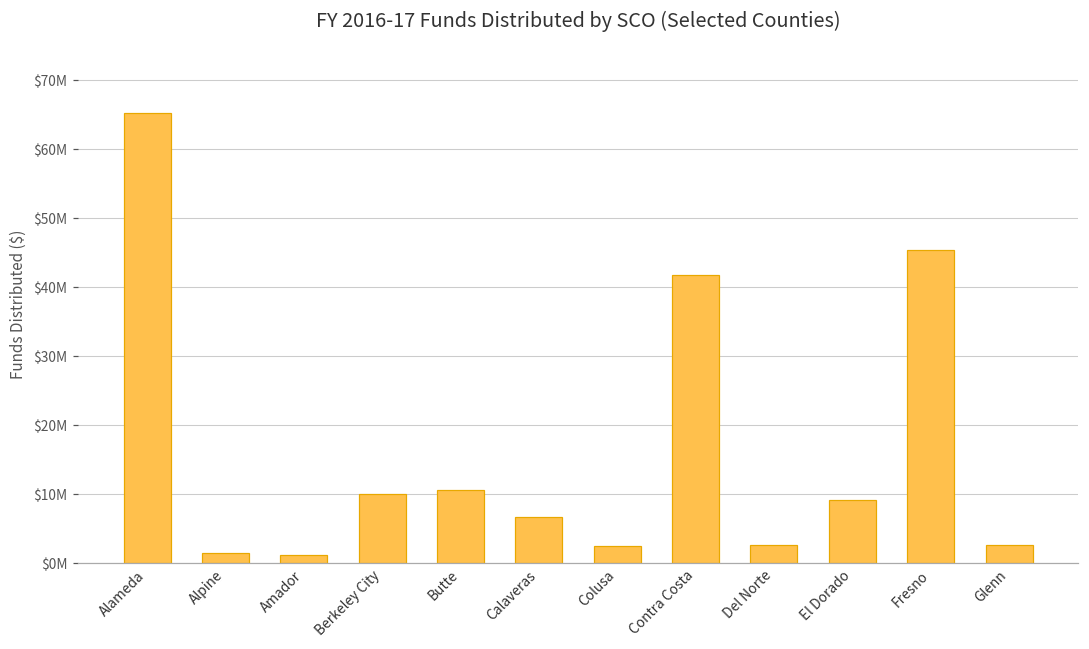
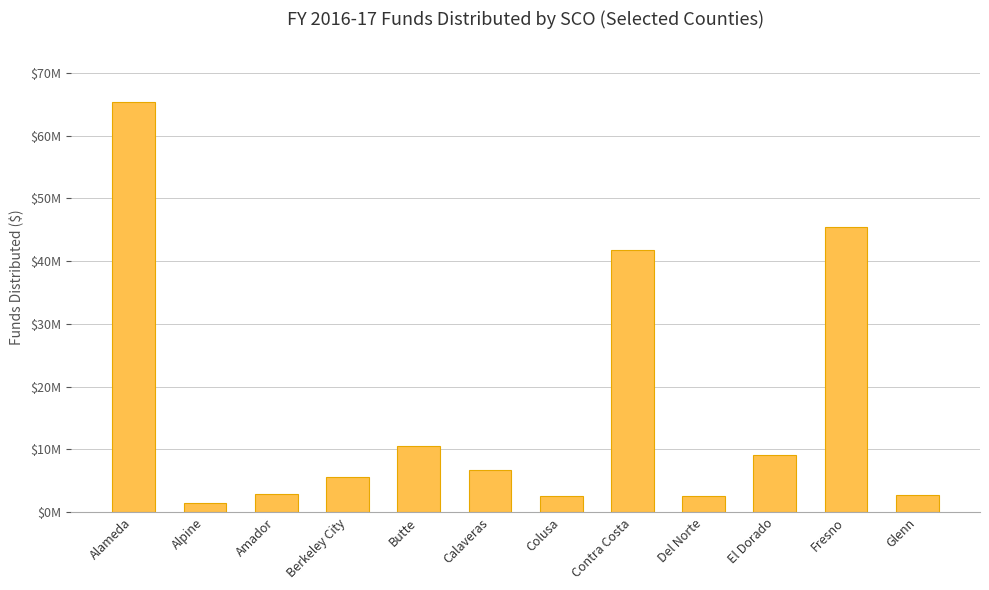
  {
    "Alameda": "$65000000",
    "Alpine": "$1000000",
-   "Amador": "$1000000",
-   "Berkeley City": "$10000000",
+   "Amador": "$3000000",
+   "Berkeley City": "$6000000",
    "Butte": "$11000000",
    "Calaveras": "$7000000",
    "Colusa": "$2000000",
    "Contra Costa": "$42000000",
    "Del Norte": "$3000000",
    "El Dorado": "$9000000",
    "Fresno": "$45000000",
    "Glenn": "$3000000"
  }
